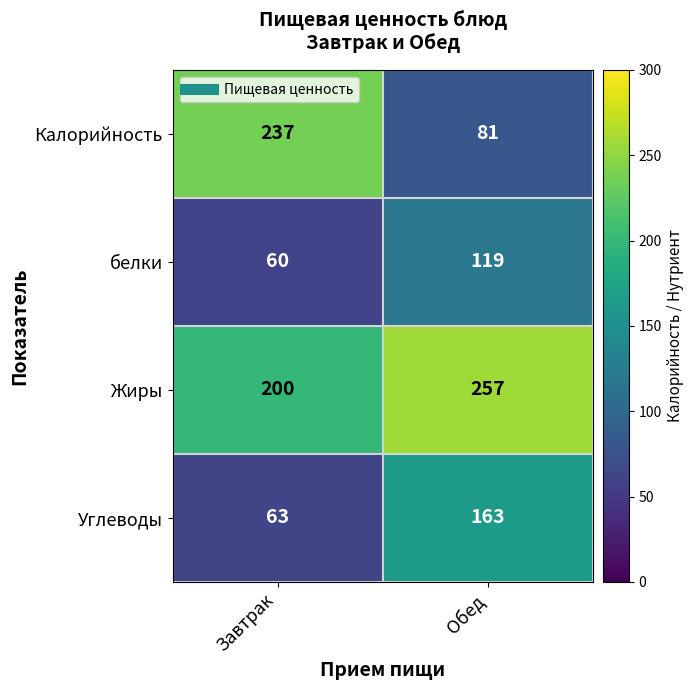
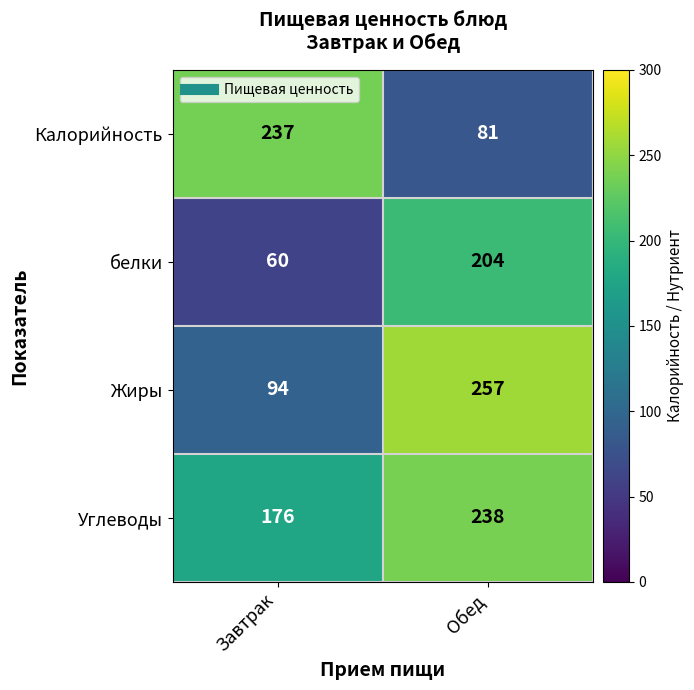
  {
    "Калорийность": {
      "Завтрак": 237,
      "Обед": 81
    },
    "белки": {
      "Завтрак": 60,
-     "Обед": 119
+     "Обед": 204
    },
    "Жиры": {
-     "Завтрак": 200,
+     "Завтрак": 94,
      "Обед": 257
    },
    "Углеводы": {
-     "Завтрак": 63,
-     "Обед": 163
+     "Завтрак": 176,
+     "Обед": 238
    }
  }
